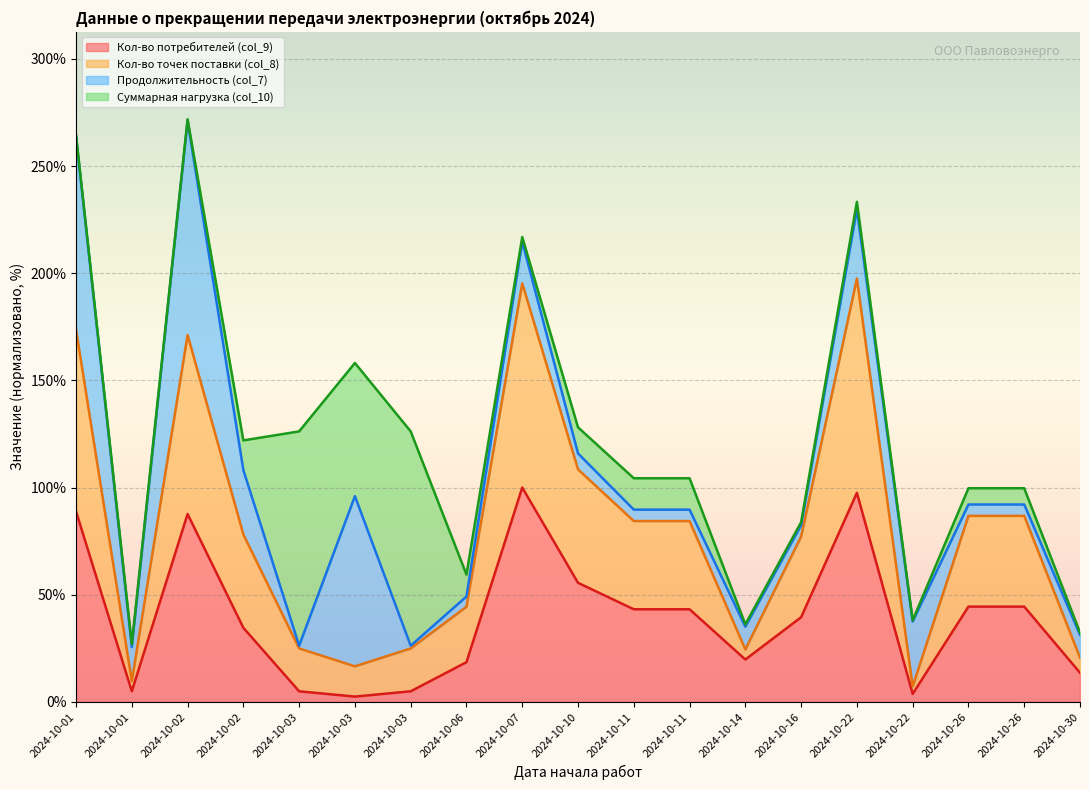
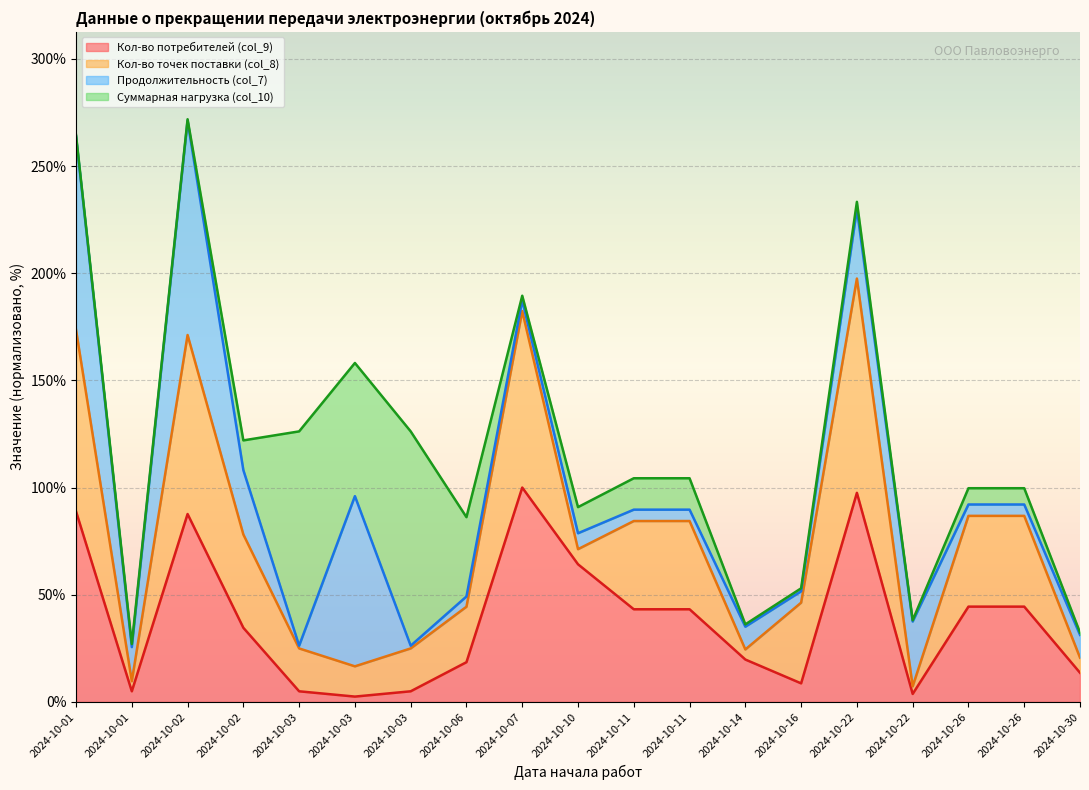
  {
    "Кол-во потребителей (col_9)": {
      "2024-10-06": "19%",
      "2024-10-07": "100%",
-     "2024-10-10": "56%",
+     "2024-10-10": "64%",
      "2024-10-14": "20%",
-     "2024-10-16": "40%",
+     "2024-10-16": "9%",
      "2024-10-30": "14%"
    },
    "Кол-во точек поставки (col_8)": {
      "2024-10-06": "26%",
-     "2024-10-07": "95%",
-     "2024-10-10": "53%",
+     "2024-10-07": "82%",
+     "2024-10-10": "7%",
      "2024-10-14": "5%",
      "2024-10-16": "38%",
      "2024-10-30": "7%"
    },
    "Продолжительность (col_7)": {
      "2024-10-06": "5%",
-     "2024-10-07": "19%",
+     "2024-10-07": "5%",
      "2024-10-10": "7%",
      "2024-10-16": "5%"
    },
    "Суммарная нагрузка (col_10)": {
-     "2024-10-06": "10%",
+     "2024-10-06": "37%",
      "2024-10-07": "2%",
      "2024-10-10": "12%",
      "2024-10-16": "1%"
    }
  }
